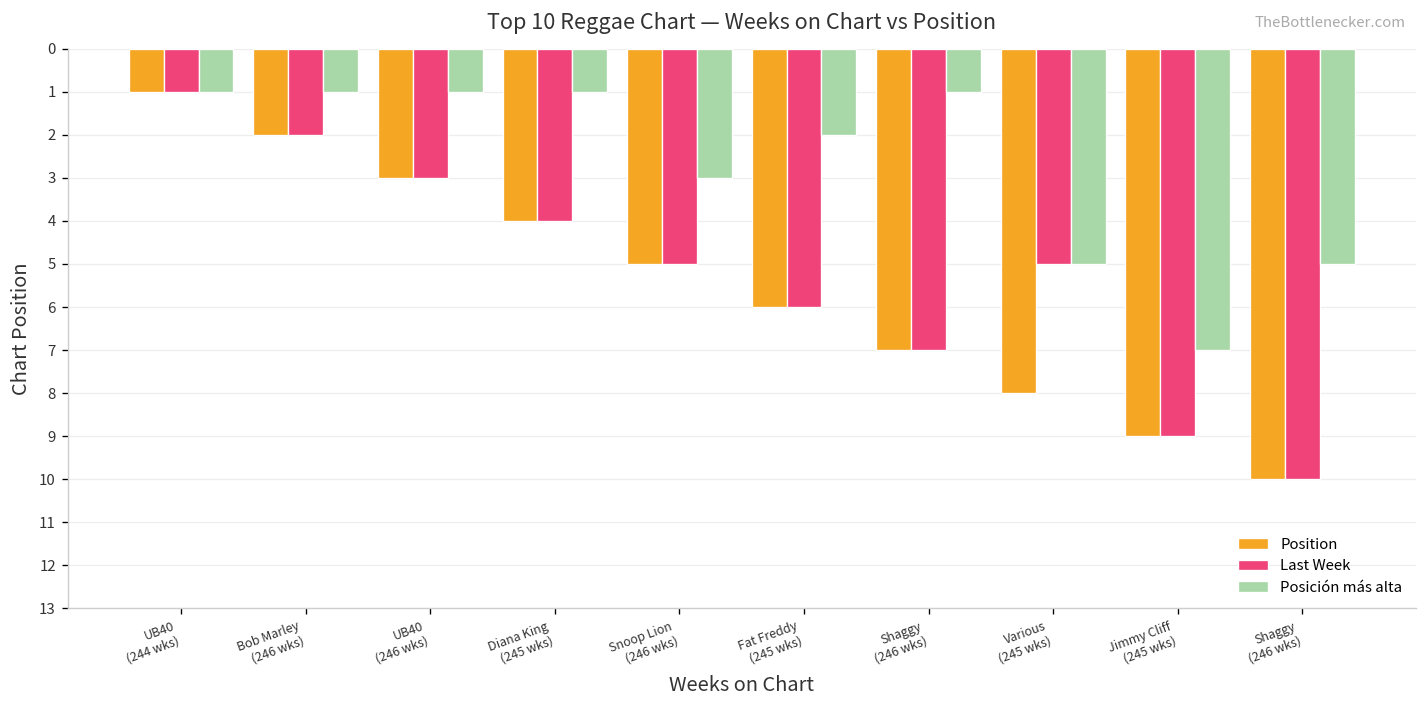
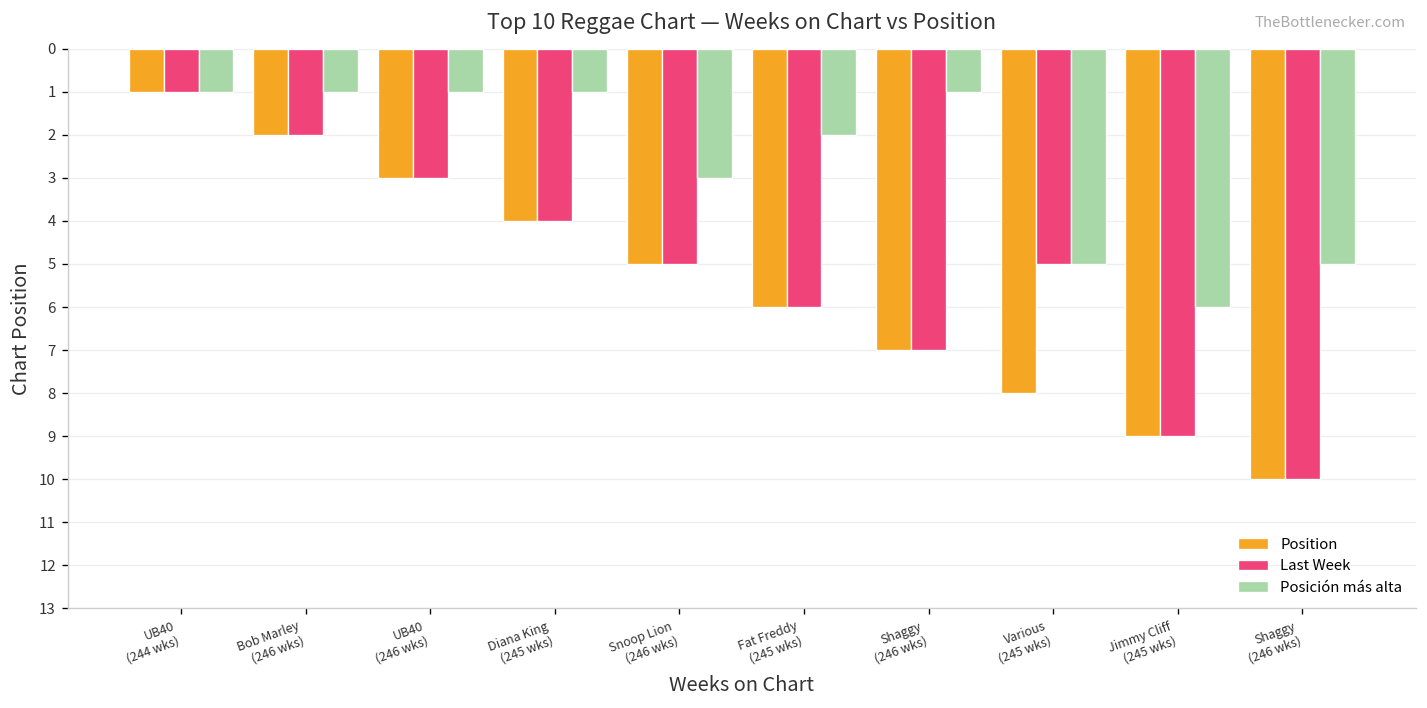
  {
    "Position": {
      "UB40 (244 wks)": 1,
      "Bob Marley (246 wks)": 2,
      "UB40 (246 wks)": 3,
      "Diana King (245 wks)": 4,
      "Snoop Lion (246 wks)": 5,
      "Fat Freddy (245 wks)": 6,
      "Various (245 wks)": 8,
      "Jimmy Cliff (245 wks)": 9
    },
    "Last Week": {
      "UB40 (244 wks)": 1,
      "Bob Marley (246 wks)": 2,
      "UB40 (246 wks)": 3,
      "Diana King (245 wks)": 4,
      "Snoop Lion (246 wks)": 5,
      "Fat Freddy (245 wks)": 6,
      "Various (245 wks)": 5,
      "Jimmy Cliff (245 wks)": 9
    },
    "Posición más alta": {
      "UB40 (244 wks)": 1,
      "Bob Marley (246 wks)": 1,
      "UB40 (246 wks)": 1,
      "Diana King (245 wks)": 1,
      "Snoop Lion (246 wks)": 3,
      "Fat Freddy (245 wks)": 2,
      "Various (245 wks)": 5,
-     "Jimmy Cliff (245 wks)": 7
+     "Jimmy Cliff (245 wks)": 6
    }
  }
